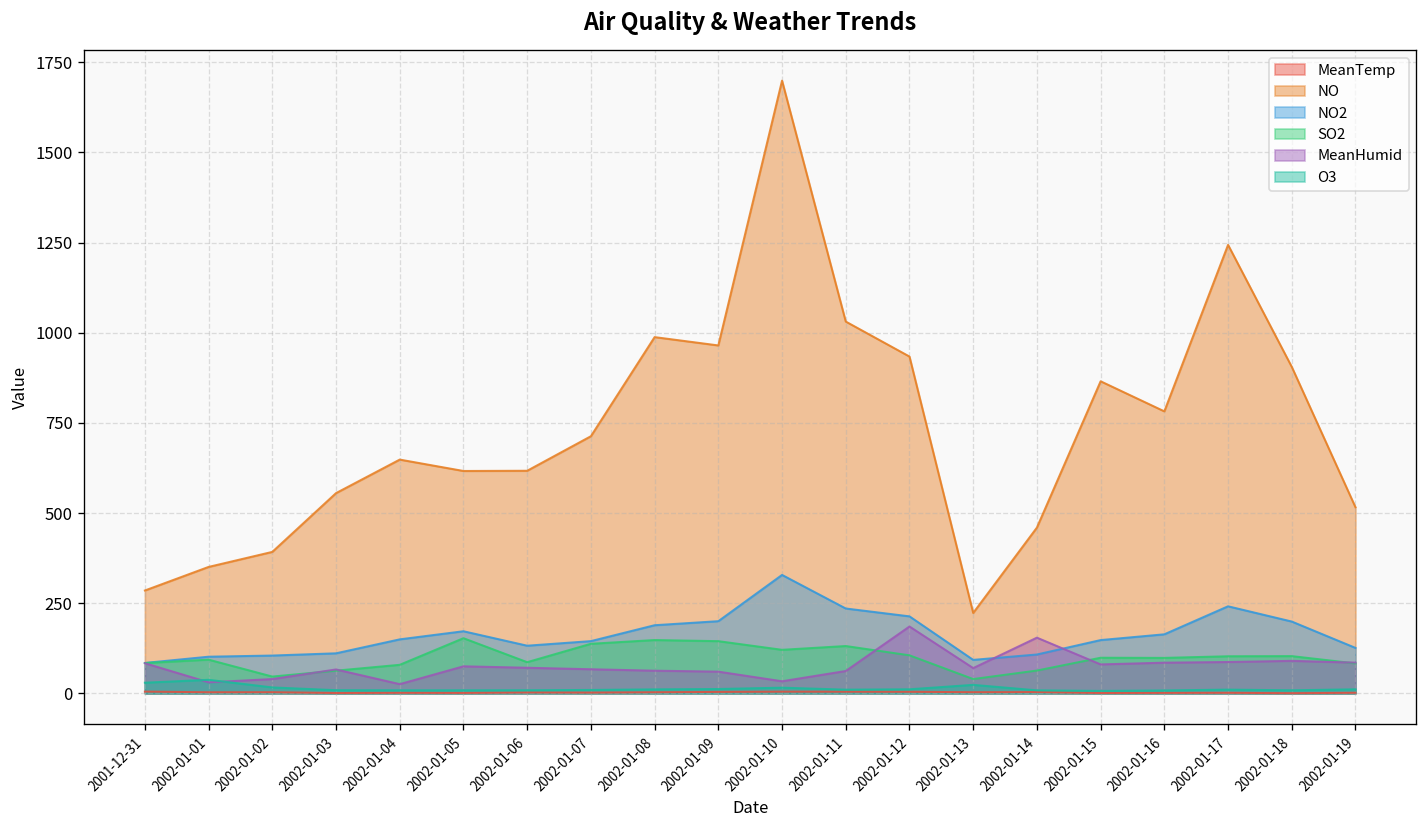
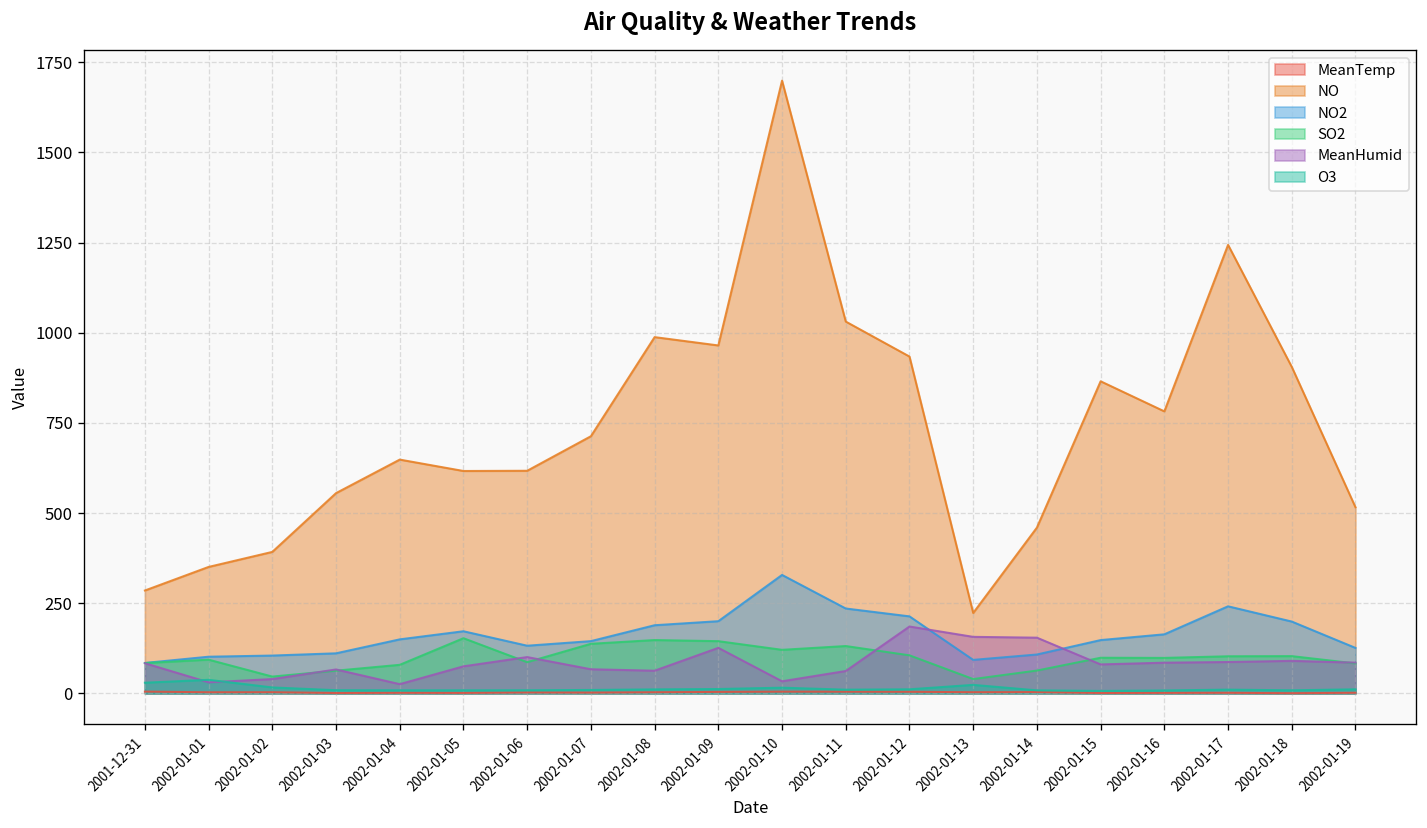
  {
    "MeanHumid": {
      "2002-01-04": 30,
      "2002-01-05": 70,
-     "2002-01-06": 70,
+     "2002-01-06": 100,
      "2002-01-07": 70,
      "2002-01-08": 60,
-     "2002-01-09": 60,
+     "2002-01-09": 130,
      "2002-01-10": 30,
      "2002-01-11": 60,
      "2002-01-12": 190,
-     "2002-01-13": 70,
+     "2002-01-13": 160,
      "2002-01-14": 150,
      "2002-01-15": 80,
      "2002-01-16": 80,
      "2002-01-17": 90,
      "2002-01-18": 90
    }
  }
